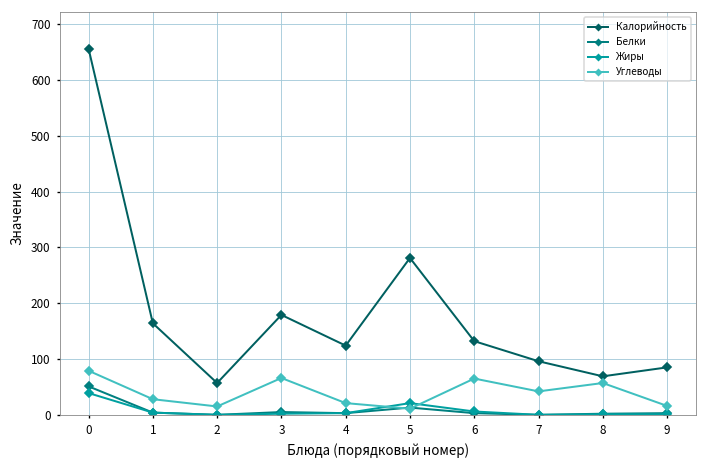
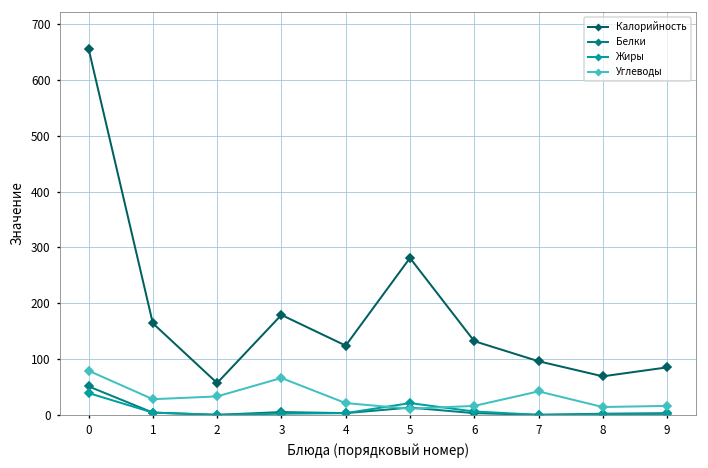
  {
    "Углеводы": {
      "0": 80,
      "1": 30,
-     "2": 20,
+     "2": 30,
      "3": 70,
      "4": 20,
-     "6": 70,
+     "6": 20,
      "7": 40,
-     "8": 60,
+     "8": 10,
      "9": 20
    }
  }
